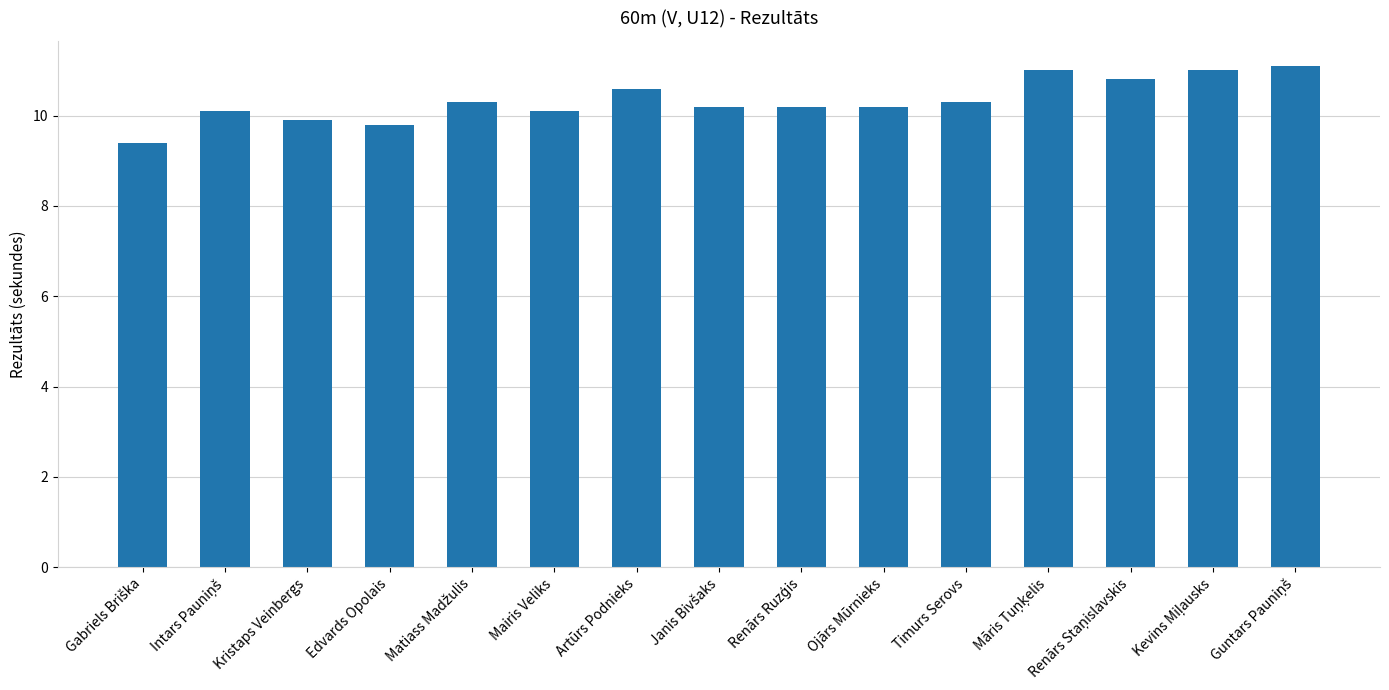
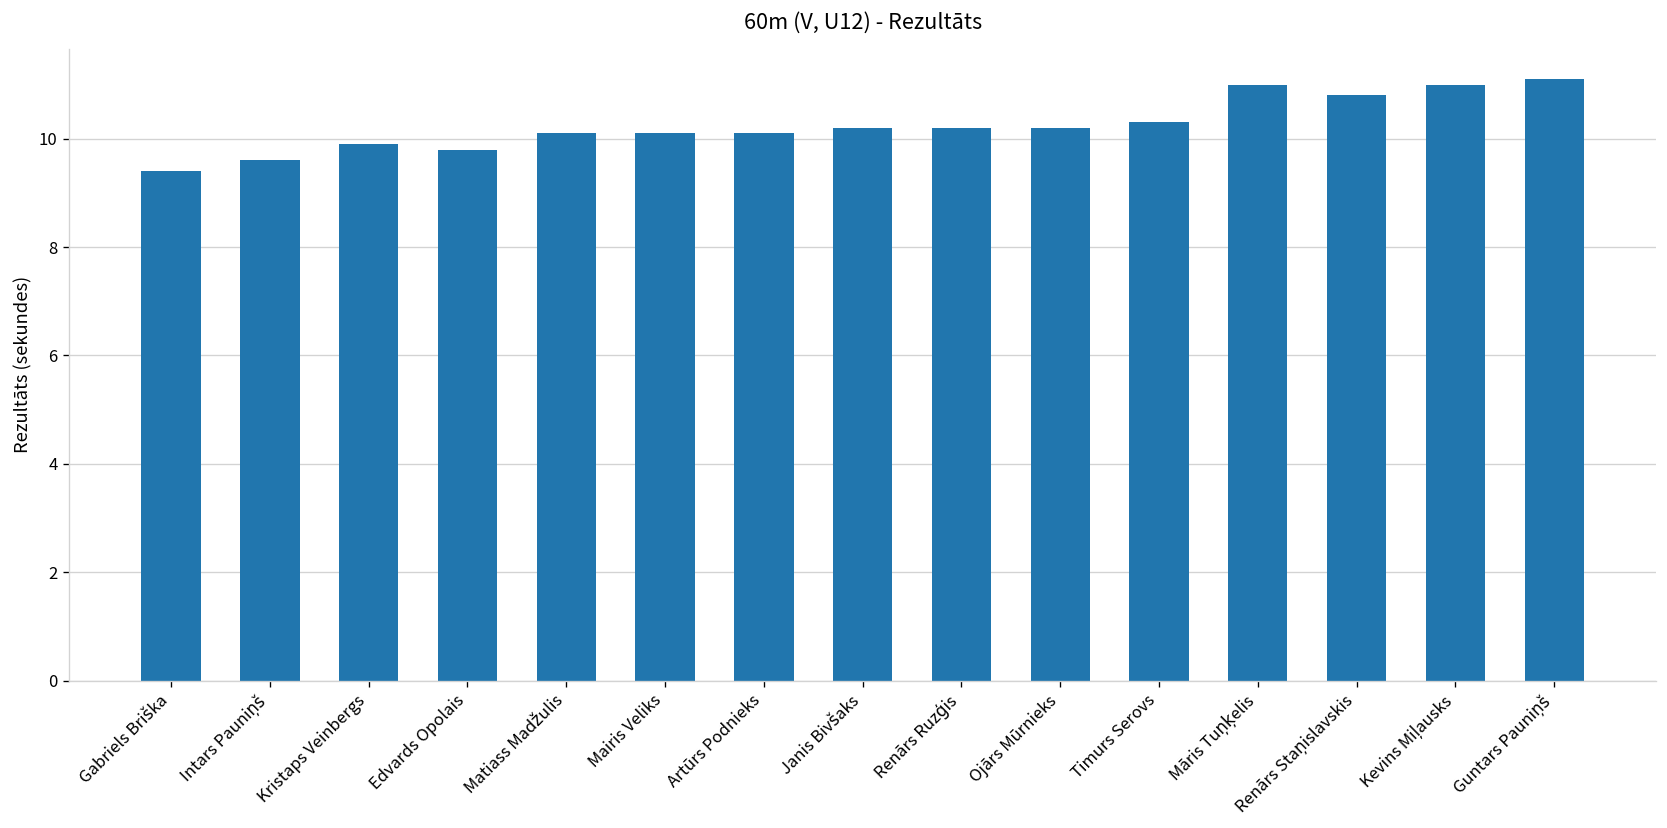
  {
    "Gabriels Briška": 9.4,
-   "Intars Pauniņš": 10.1,
+   "Intars Pauniņš": 9.6,
    "Kristaps Veinbergs": 9.9,
    "Edvards Opolais": 9.8,
-   "Matiass Madžulis": 10.3,
+   "Matiass Madžulis": 10.1,
    "Mairis Veliks": 10.1,
-   "Artūrs Podnieks": 10.6,
+   "Artūrs Podnieks": 10.1,
    "Janis Bivšaks": 10.2,
    "Renārs Ruzģis": 10.2,
    "Ojārs Mūrnieks": 10.2,
    "Timurs Serovs": 10.3,
    "Māris Tuņķelis": 11.0,
    "Renārs Staņislavskis": 10.8,
    "Kevins Miļausks": 11.0,
    "Guntars Pauniņš": 11.1
  }
